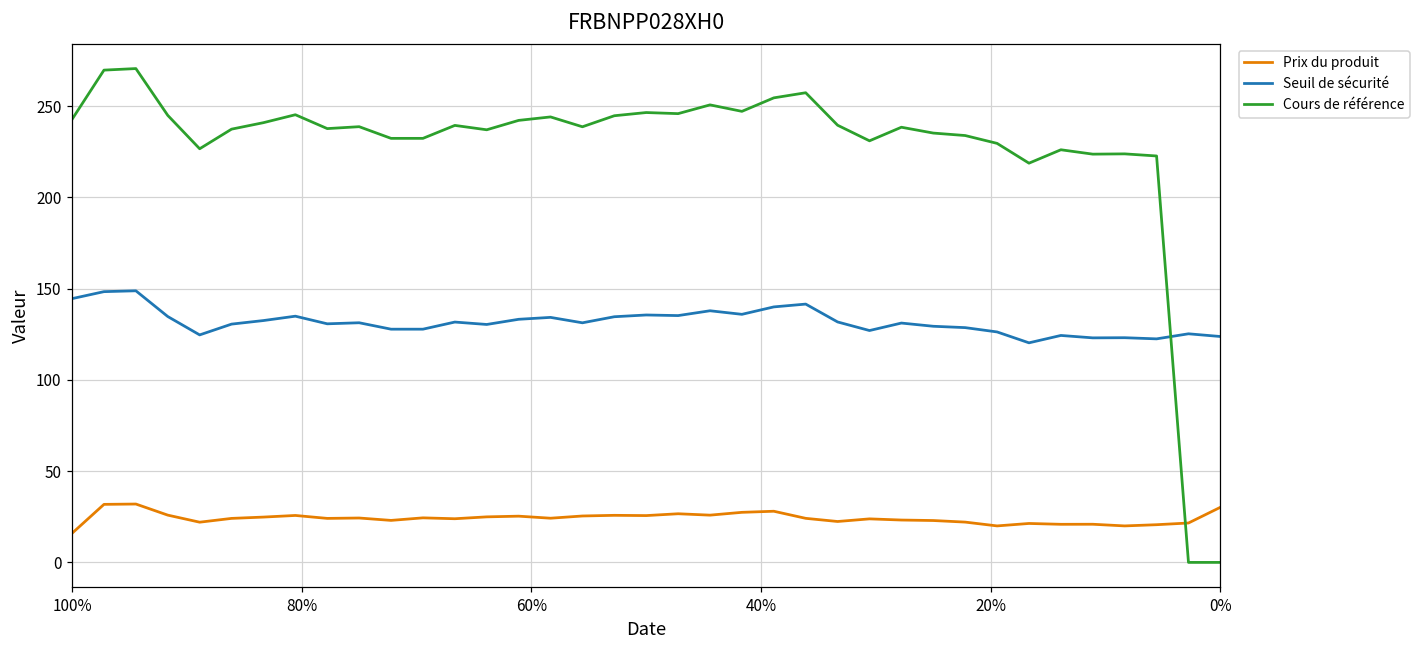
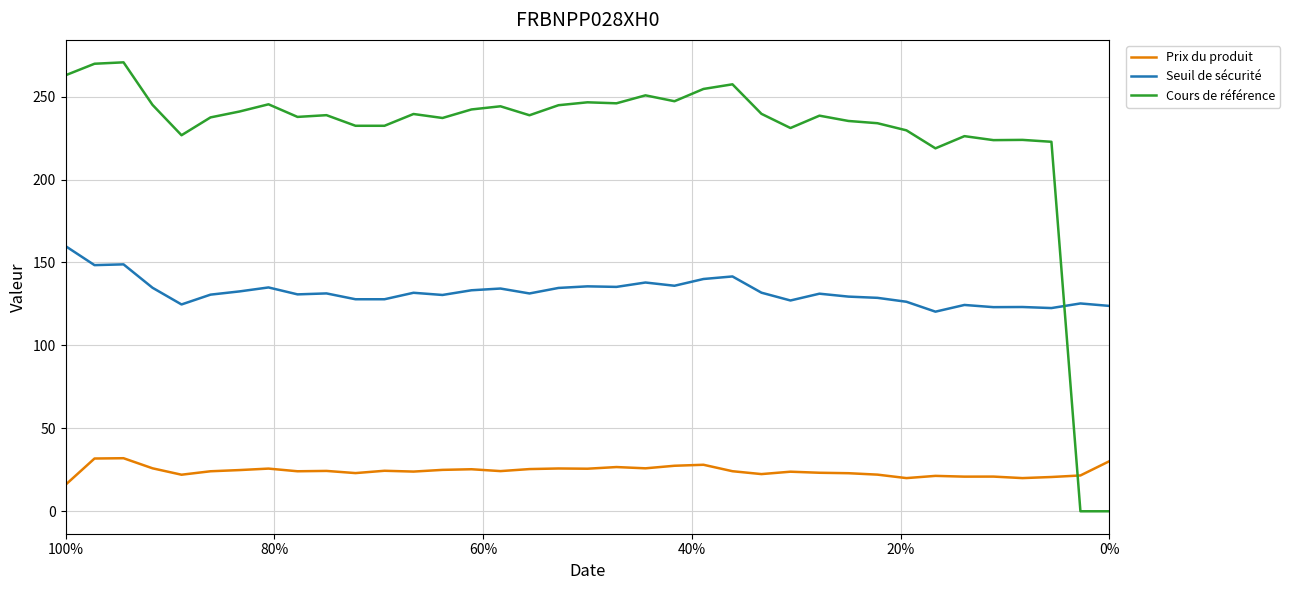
  {
    "Prix du produit": {
      "100%": 16,
      "0%": 30
    },
    "Seuil de sécurité": {
-     "100%": 145,
+     "100%": 160,
      "0%": 124
    },
    "Cours de référence": {
-     "100%": 243,
+     "100%": 263,
      "0%": 0
    }
  }
